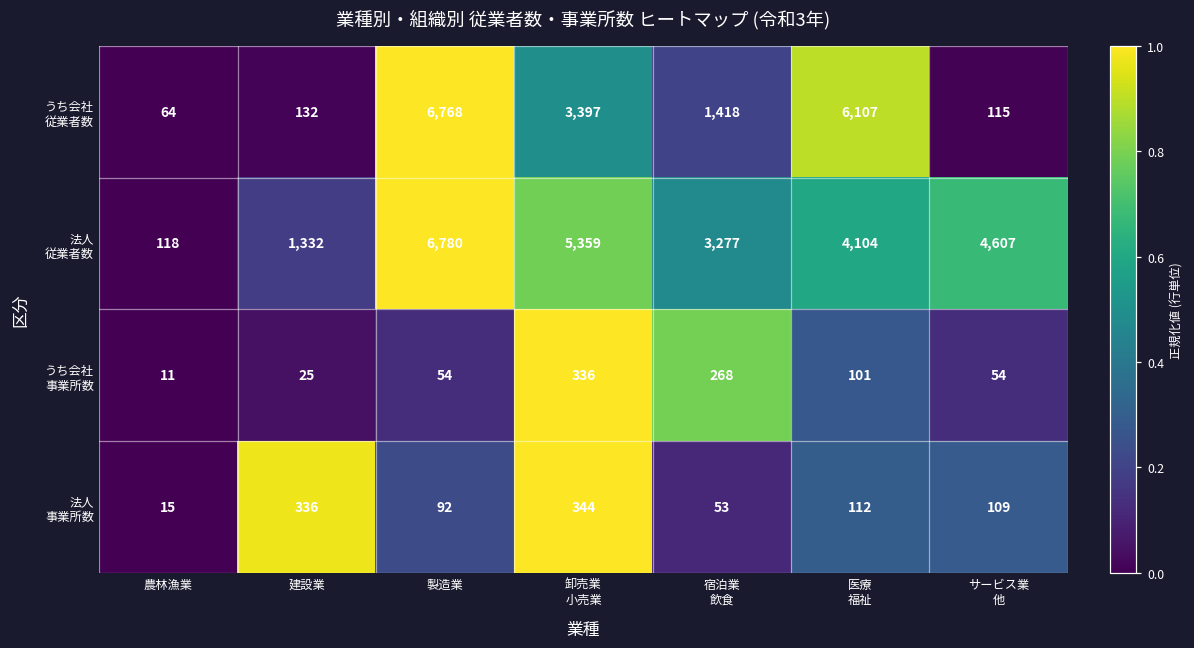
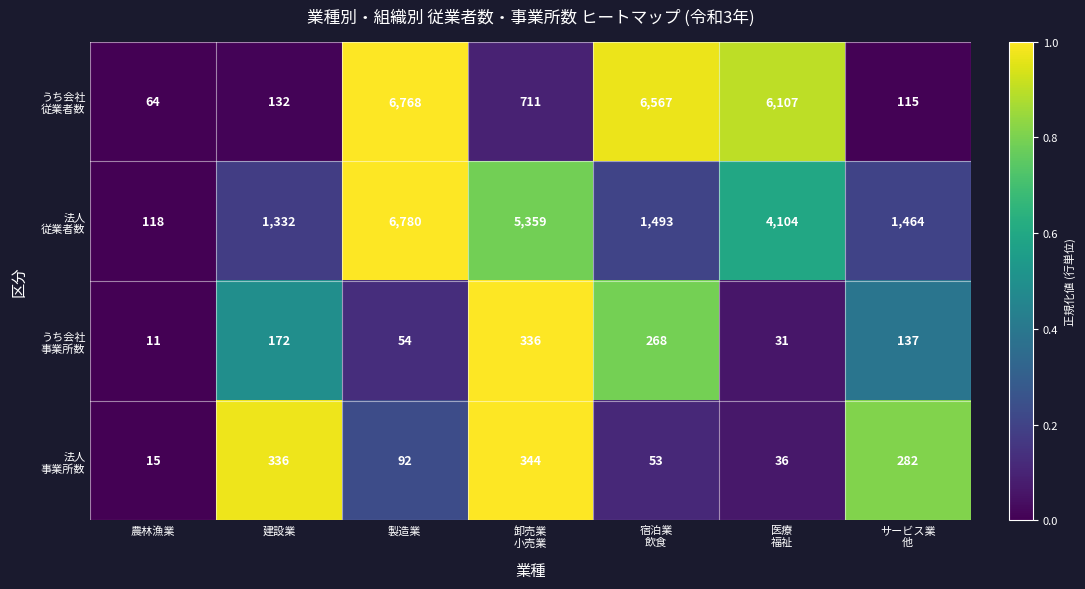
  {
    "うち会社 従業者数": {
      "農林漁業": "64",
      "建設業": "132",
      "製造業": "6,768",
-     "卸売業 小売業": "3,397",
-     "宿泊業 飲食": "1,418",
+     "卸売業 小売業": "711",
+     "宿泊業 飲食": "6,567",
      "医療 福祉": "6,107",
      "サービス業 他": "115"
    },
    "法人 従業者数": {
      "農林漁業": "118",
      "建設業": "1,332",
      "製造業": "6,780",
      "卸売業 小売業": "5,359",
-     "宿泊業 飲食": "3,277",
+     "宿泊業 飲食": "1,493",
      "医療 福祉": "4,104",
-     "サービス業 他": "4,607"
+     "サービス業 他": "1,464"
    },
    "うち会社 事業所数": {
      "農林漁業": "11",
-     "建設業": "25",
+     "建設業": "172",
      "製造業": "54",
      "卸売業 小売業": "336",
      "宿泊業 飲食": "268",
-     "医療 福祉": "101",
-     "サービス業 他": "54"
+     "医療 福祉": "31",
+     "サービス業 他": "137"
    },
    "法人 事業所数": {
      "農林漁業": "15",
      "建設業": "336",
      "製造業": "92",
      "卸売業 小売業": "344",
      "宿泊業 飲食": "53",
-     "医療 福祉": "112",
-     "サービス業 他": "109"
+     "医療 福祉": "36",
+     "サービス業 他": "282"
    }
  }
